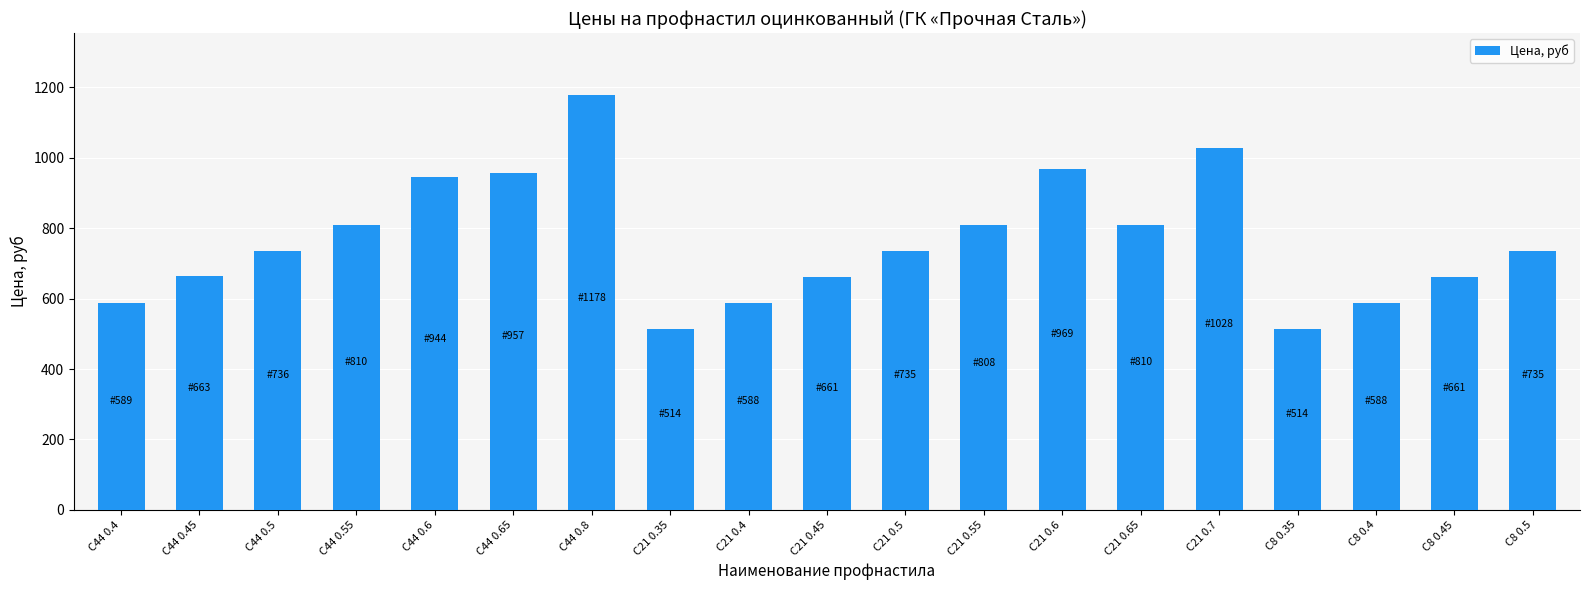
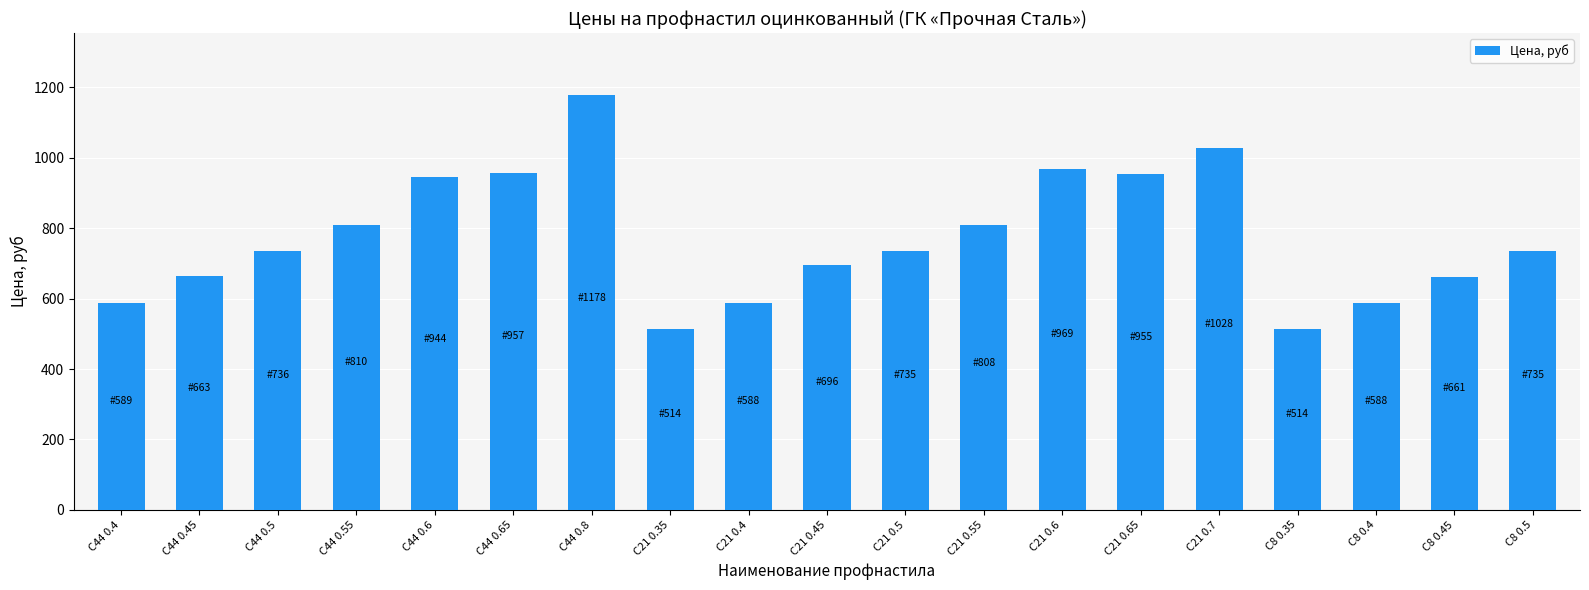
  {
    "С44 0.4": 589,
    "С44 0.45": 663,
    "С44 0.5": 736,
    "С44 0.55": 810,
    "С44 0.6": 944,
    "С44 0.65": 957,
    "С44 0.8": 1178,
    "С21 0.35": 514,
    "С21 0.4": 588,
-   "С21 0.45": 661,
+   "С21 0.45": 696,
    "С21 0.5": 735,
    "С21 0.55": 808,
-   "С21 0.65": 810,
+   "С21 0.65": 955,
    "С21 0.7": 1028,
    "С8 0.35": 514,
    "С8 0.4": 588,
    "С8 0.45": 661,
    "С8 0.5": 735
  }
